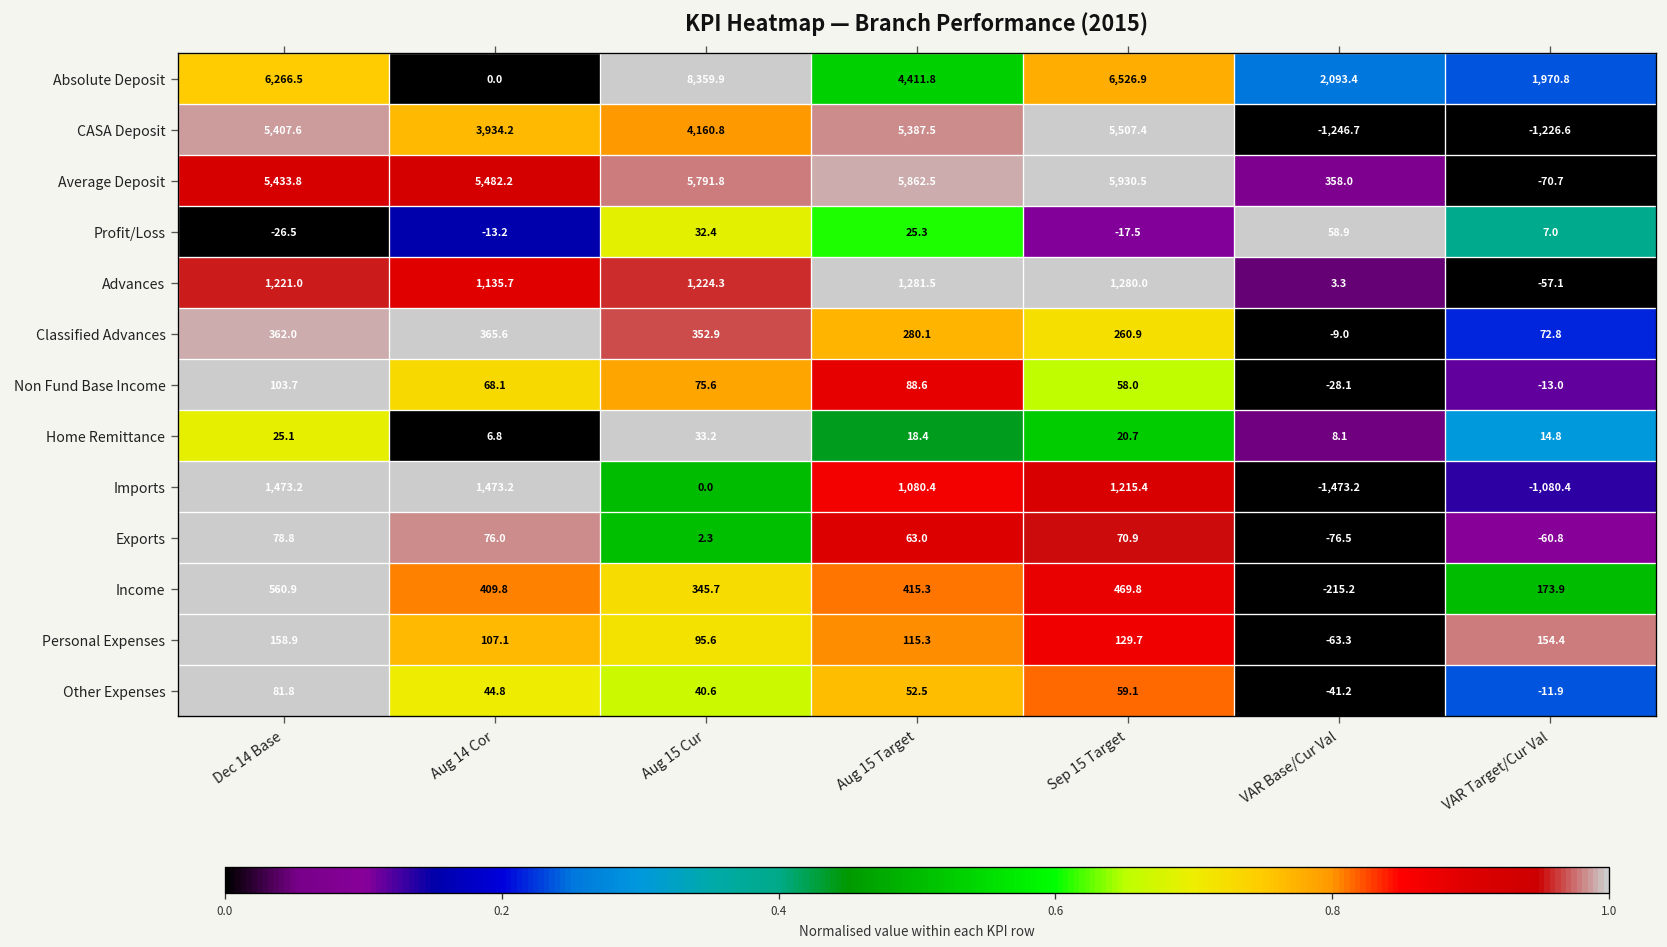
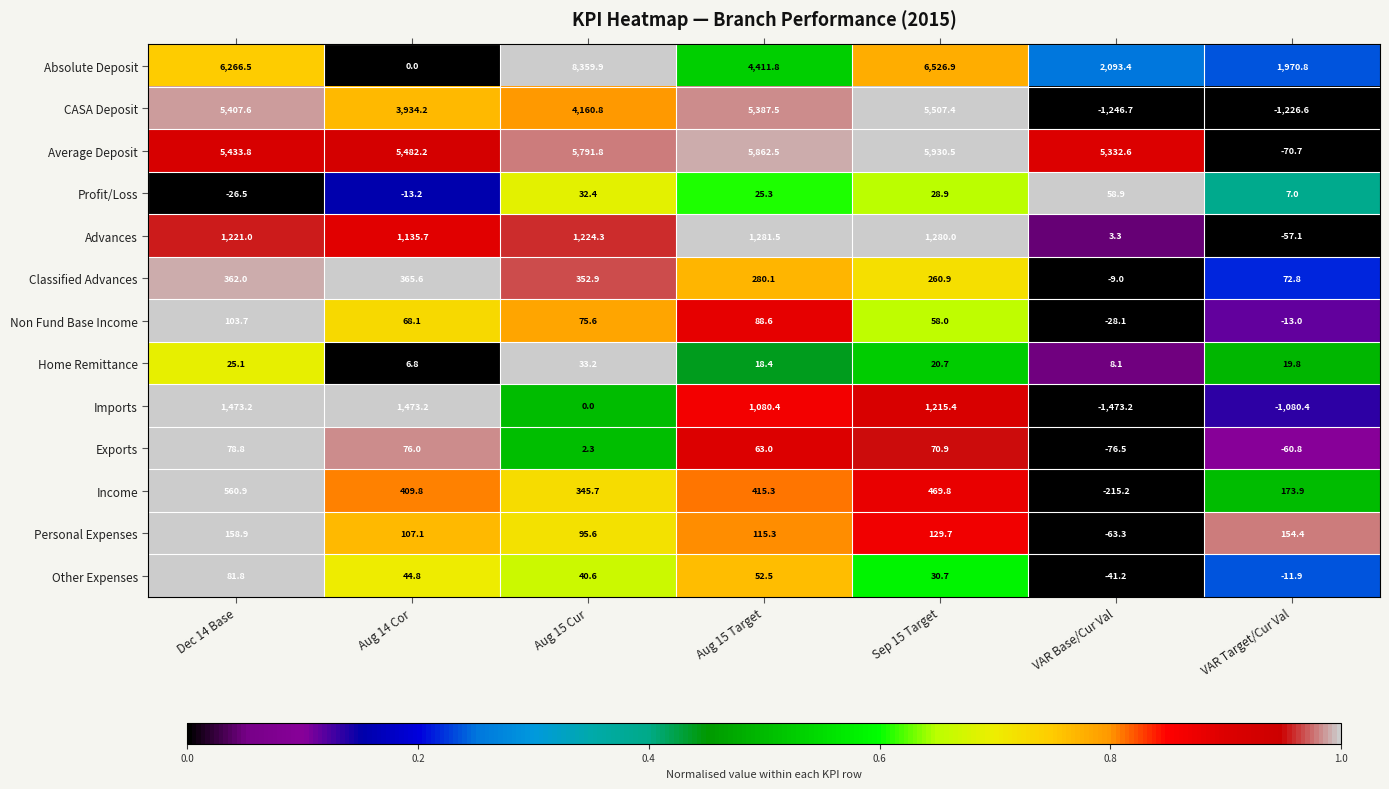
  {
    "Absolute Deposit": {
      "Dec 14 Base": "6,266.5",
      "Aug 14 Cor": "0.0",
      "Aug 15 Cur": "8,359.9",
      "Aug 15 Target": "4,411.8",
      "Sep 15 Target": "6,526.9",
      "VAR Base/Cur Val": "2,093.4",
      "VAR Target/Cur Val": "1,970.8"
    },
    "CASA Deposit": {
      "Dec 14 Base": "5,407.6",
      "Aug 14 Cor": "3,934.2",
      "Aug 15 Cur": "4,160.8",
      "Aug 15 Target": "5,387.5",
      "Sep 15 Target": "5,507.4",
      "VAR Base/Cur Val": "-1,246.7",
      "VAR Target/Cur Val": "-1,226.6"
    },
    "Average Deposit": {
      "Dec 14 Base": "5,433.8",
      "Aug 14 Cor": "5,482.2",
      "Aug 15 Cur": "5,791.8",
      "Aug 15 Target": "5,862.5",
      "Sep 15 Target": "5,930.5",
-     "VAR Base/Cur Val": "358.0",
+     "VAR Base/Cur Val": "5,332.6",
      "VAR Target/Cur Val": "-70.7"
    },
    "Profit/Loss": {
      "Dec 14 Base": "-26.5",
      "Aug 14 Cor": "-13.2",
      "Aug 15 Cur": "32.4",
      "Aug 15 Target": "25.3",
-     "Sep 15 Target": "-17.5",
+     "Sep 15 Target": "28.9",
      "VAR Base/Cur Val": "58.9",
      "VAR Target/Cur Val": "7.0"
    },
    "Advances": {
      "Dec 14 Base": "1,221.0",
      "Aug 14 Cor": "1,135.7",
      "Aug 15 Cur": "1,224.3",
      "Aug 15 Target": "1,281.5",
      "Sep 15 Target": "1,280.0",
      "VAR Base/Cur Val": "3.3",
      "VAR Target/Cur Val": "-57.1"
    },
    "Classified Advances": {
      "Dec 14 Base": "362.0",
      "Aug 14 Cor": "365.6",
      "Aug 15 Cur": "352.9",
      "Aug 15 Target": "280.1",
      "Sep 15 Target": "260.9",
      "VAR Base/Cur Val": "-9.0",
      "VAR Target/Cur Val": "72.8"
    },
    "Non Fund Base Income": {
      "Dec 14 Base": "103.7",
      "Aug 14 Cor": "68.1",
      "Aug 15 Cur": "75.6",
      "Aug 15 Target": "88.6",
      "Sep 15 Target": "58.0",
      "VAR Base/Cur Val": "-28.1",
      "VAR Target/Cur Val": "-13.0"
    },
    "Home Remittance": {
      "Dec 14 Base": "25.1",
      "Aug 14 Cor": "6.8",
      "Aug 15 Cur": "33.2",
      "Aug 15 Target": "18.4",
      "Sep 15 Target": "20.7",
      "VAR Base/Cur Val": "8.1",
-     "VAR Target/Cur Val": "14.8"
+     "VAR Target/Cur Val": "19.8"
    },
    "Imports": {
      "Dec 14 Base": "1,473.2",
      "Aug 14 Cor": "1,473.2",
      "Aug 15 Cur": "0.0",
      "Aug 15 Target": "1,080.4",
      "Sep 15 Target": "1,215.4",
      "VAR Base/Cur Val": "-1,473.2",
      "VAR Target/Cur Val": "-1,080.4"
    },
    "Exports": {
      "Dec 14 Base": "78.8",
      "Aug 14 Cor": "76.0",
      "Aug 15 Cur": "2.3",
      "Aug 15 Target": "63.0",
      "Sep 15 Target": "70.9",
      "VAR Base/Cur Val": "-76.5",
      "VAR Target/Cur Val": "-60.8"
    },
    "Income": {
      "Dec 14 Base": "560.9",
      "Aug 14 Cor": "409.8",
      "Aug 15 Cur": "345.7",
      "Aug 15 Target": "415.3",
      "Sep 15 Target": "469.8",
      "VAR Base/Cur Val": "-215.2",
      "VAR Target/Cur Val": "173.9"
    },
    "Personal Expenses": {
      "Dec 14 Base": "158.9",
      "Aug 14 Cor": "107.1",
      "Aug 15 Cur": "95.6",
      "Aug 15 Target": "115.3",
      "Sep 15 Target": "129.7",
      "VAR Base/Cur Val": "-63.3",
      "VAR Target/Cur Val": "154.4"
    },
    "Other Expenses": {
      "Dec 14 Base": "81.8",
      "Aug 14 Cor": "44.8",
      "Aug 15 Cur": "40.6",
      "Aug 15 Target": "52.5",
-     "Sep 15 Target": "59.1",
+     "Sep 15 Target": "30.7",
      "VAR Base/Cur Val": "-41.2",
      "VAR Target/Cur Val": "-11.9"
    }
  }
